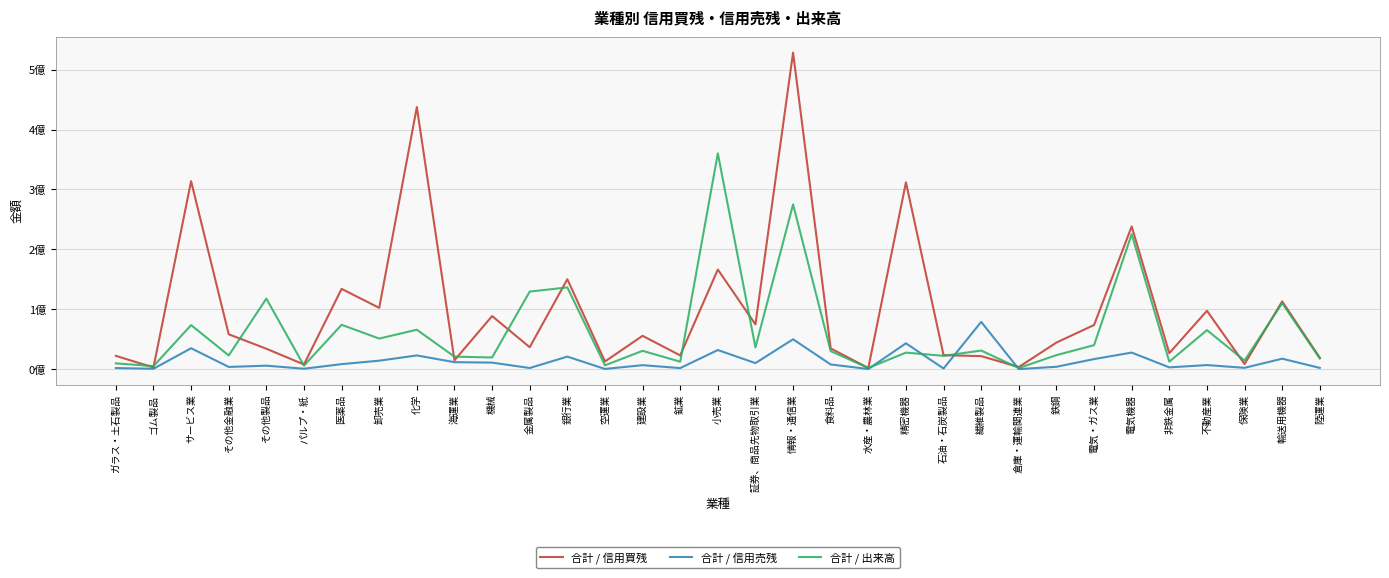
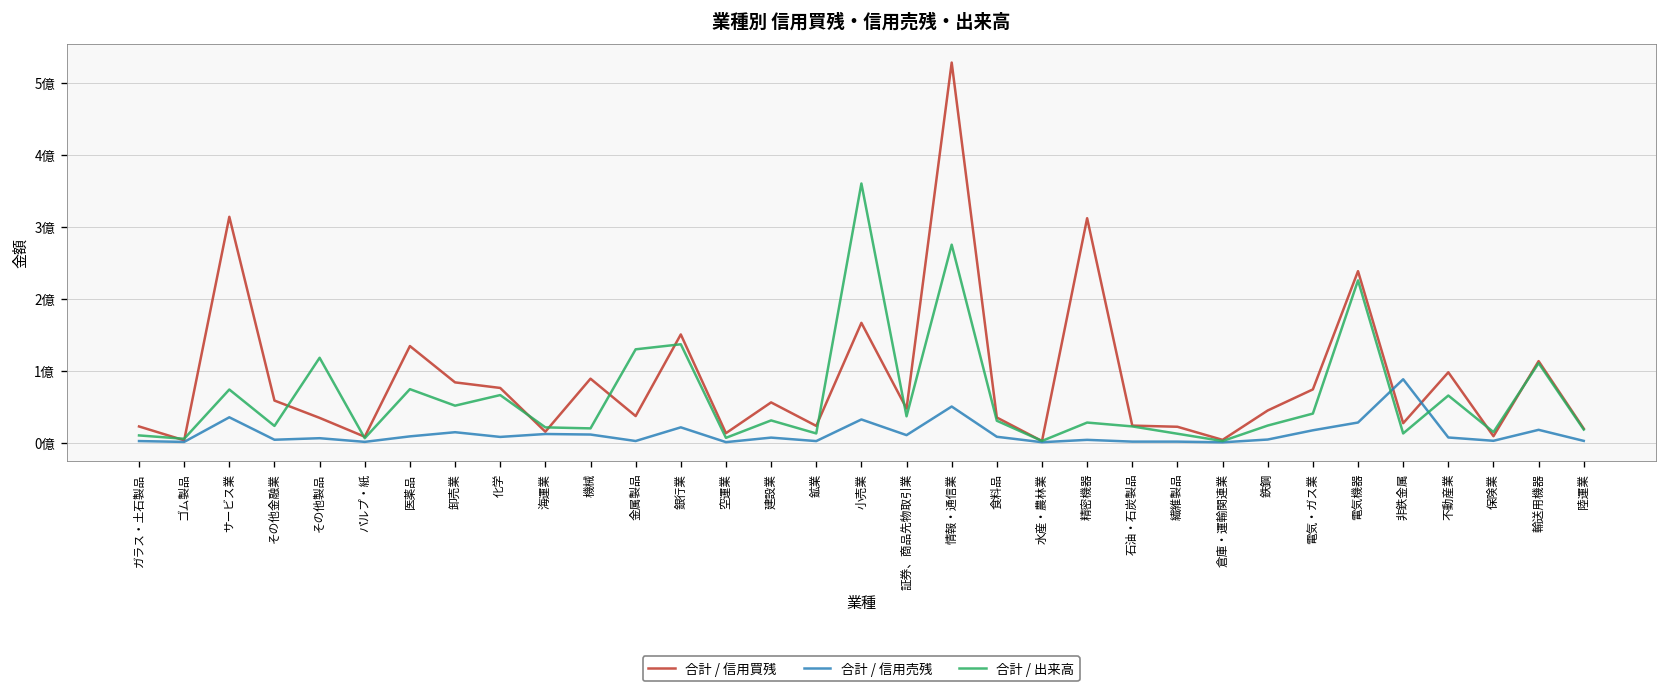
  {
    "合計 / 信用買残": {
      "ガラス・土石製品": "0.2億",
      "サービス業": "3.1億",
      "その他金融業": "0.6億",
      "その他製品": "0.3億",
      "医薬品": "1.3億",
-     "卸売業": "1.0億",
-     "化学": "4.4億",
+     "卸売業": "0.8億",
+     "化学": "0.8億",
      "機械": "0.9億",
      "金属製品": "0.4億",
      "銀行業": "1.5億",
      "空運業": "0.1億",
      "建設業": "0.6億",
      "鉱業": "0.2億",
      "小売業": "1.7億",
-     "証券、商品先物取引業": "0.7億",
+     "証券、商品先物取引業": "0.5億",
      "情報・通信業": "5.3億",
      "食料品": "0.3億",
      "精密機器": "3.1億",
      "繊維製品": "0.2億",
      "鉄鋼": "0.4億",
      "電気・ガス業": "0.7億",
      "電気機器": "2.4億",
      "非鉄金属": "0.3億",
      "不動産業": "1.0億",
      "保険業": "0.1億"
    },
    "合計 / 信用売残": {
      "ガラス・土石製品": "0.0億",
      "サービス業": "0.4億",
      "その他金融業": "0.0億",
      "その他製品": "0.1億",
      "パルプ・紙": "0.0億",
      "医薬品": "0.1億",
      "卸売業": "0.1億",
-     "化学": "0.2億",
+     "化学": "0.1億",
      "機械": "0.1億",
      "金属製品": "0.0億",
      "銀行業": "0.2億",
      "空運業": "0.0億",
      "建設業": "0.1億",
      "鉱業": "0.0億",
      "小売業": "0.3億",
      "証券、商品先物取引業": "0.1億",
      "情報・通信業": "0.5億",
      "食料品": "0.1億",
-     "精密機器": "0.4億",
+     "精密機器": "0.0億",
      "石油・石炭製品": "0.0億",
-     "繊維製品": "0.8億",
+     "繊維製品": "0.0億",
      "鉄鋼": "0.0億",
      "電気・ガス業": "0.2億",
      "電気機器": "0.3億",
-     "非鉄金属": "0.0億",
+     "非鉄金属": "0.9億",
      "不動産業": "0.1億",
      "保険業": "0.0億",
      "輸送用機器": "0.2億",
      "陸運業": "0.0億"
    },
    "合計 / 出来高": {
      "ガラス・土石製品": "0.1億",
      "サービス業": "0.7億",
      "その他金融業": "0.2億",
      "その他製品": "1.2億",
      "医薬品": "0.7億",
      "卸売業": "0.5億",
      "化学": "0.7億",
      "海運業": "0.2億",
      "機械": "0.2億",
      "金属製品": "1.3億",
      "銀行業": "1.4億",
      "空運業": "0.1億",
      "建設業": "0.3億",
      "鉱業": "0.1億",
      "小売業": "3.6億",
      "証券、商品先物取引業": "0.4億",
      "情報・通信業": "2.8億",
      "食料品": "0.3億",
      "精密機器": "0.3億",
-     "繊維製品": "0.3億",
+     "繊維製品": "0.1億",
      "鉄鋼": "0.2億",
      "電気・ガス業": "0.4億",
      "電気機器": "2.3億",
      "非鉄金属": "0.1億",
      "不動産業": "0.7億",
      "保険業": "0.1億"
    }
  }
